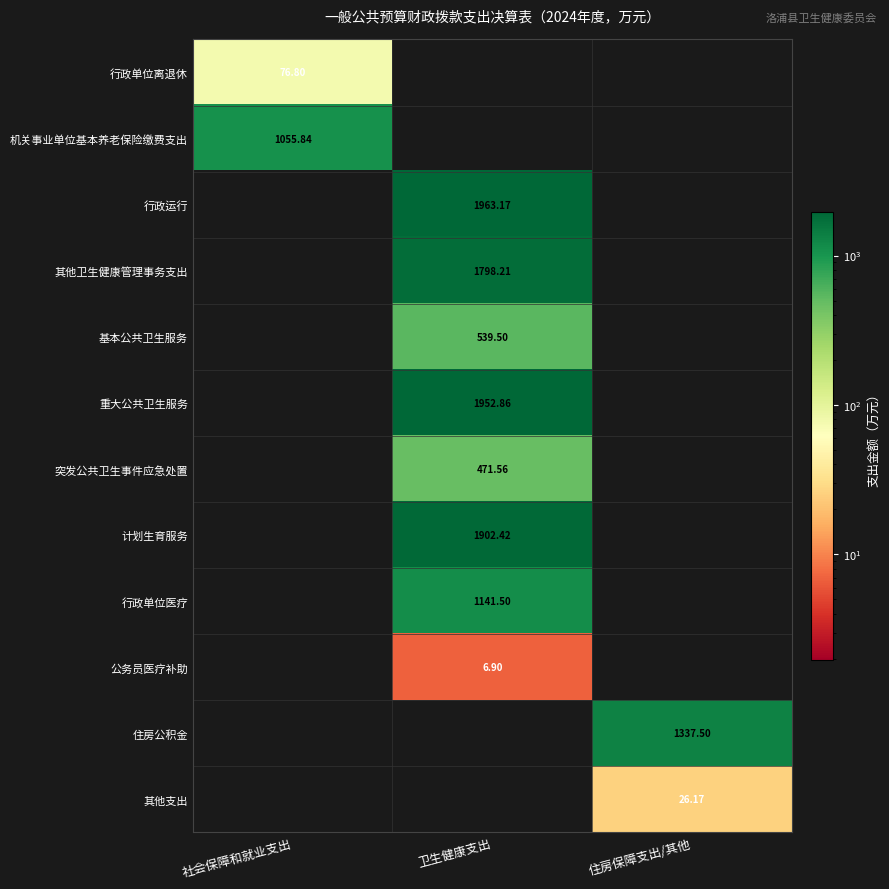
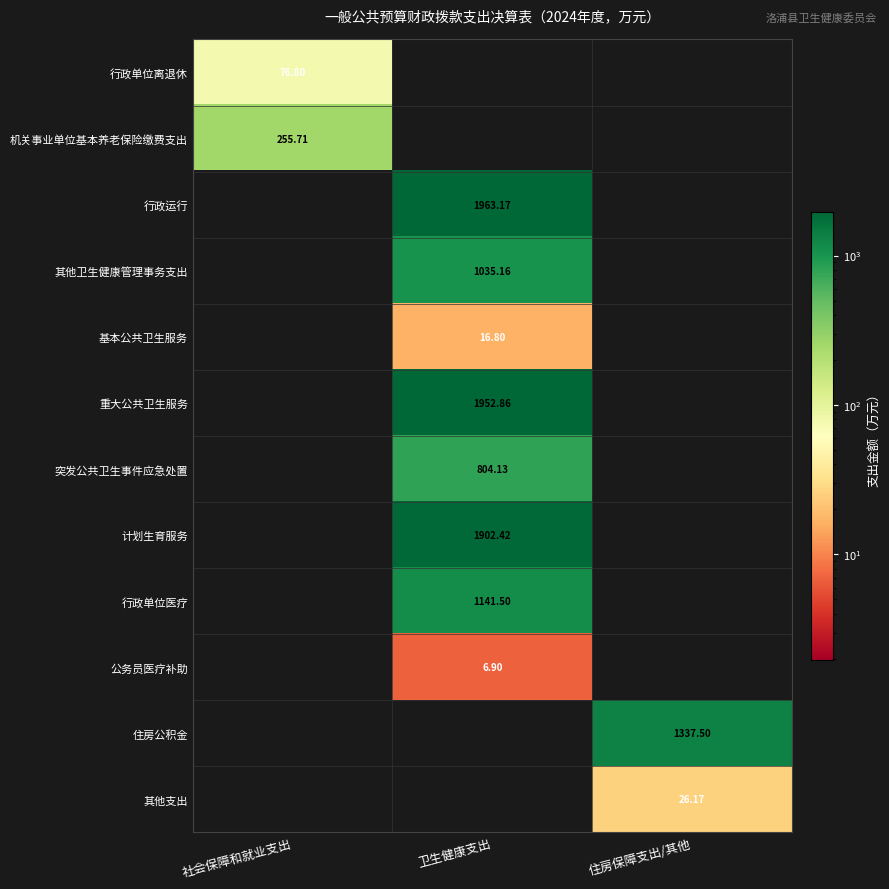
  {
    "行政单位离退休": {
      "社会保障和就业支出": 76.80
    },
    "机关事业单位基本养老保险缴费支出": {
-     "社会保障和就业支出": 1055.84
+     "社会保障和就业支出": 255.71
    },
    "行政运行": {
      "卫生健康支出": 1963.17
    },
    "其他卫生健康管理事务支出": {
-     "卫生健康支出": 1798.21
+     "卫生健康支出": 1035.16
    },
    "基本公共卫生服务": {
-     "卫生健康支出": 539.50
+     "卫生健康支出": 16.80
    },
    "重大公共卫生服务": {
      "卫生健康支出": 1952.86
    },
    "突发公共卫生事件应急处置": {
-     "卫生健康支出": 471.56
+     "卫生健康支出": 804.13
    },
    "计划生育服务": {
      "卫生健康支出": 1902.42
    },
    "行政单位医疗": {
      "卫生健康支出": 1141.50
    },
    "公务员医疗补助": {
      "卫生健康支出": 6.90
    },
    "住房公积金": {
      "住房保障支出/其他": 1337.50
    },
    "其他支出": {
      "住房保障支出/其他": 26.17
    }
  }
